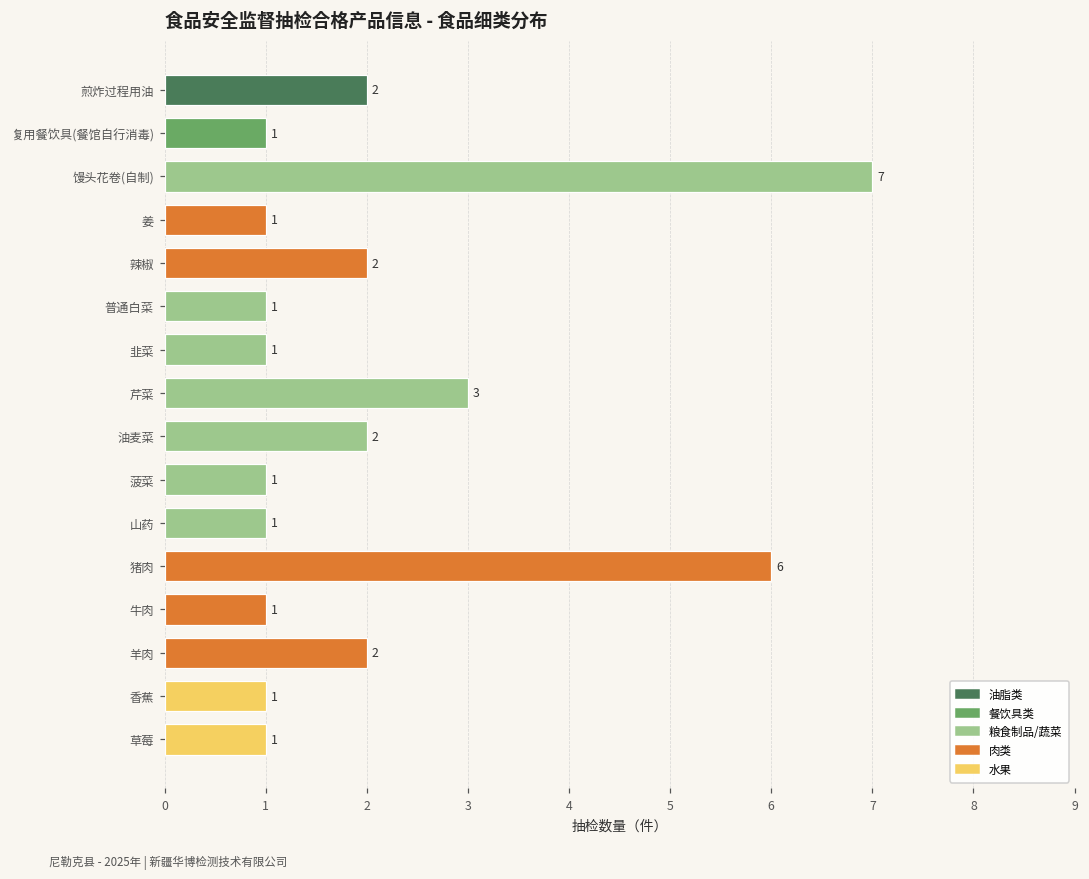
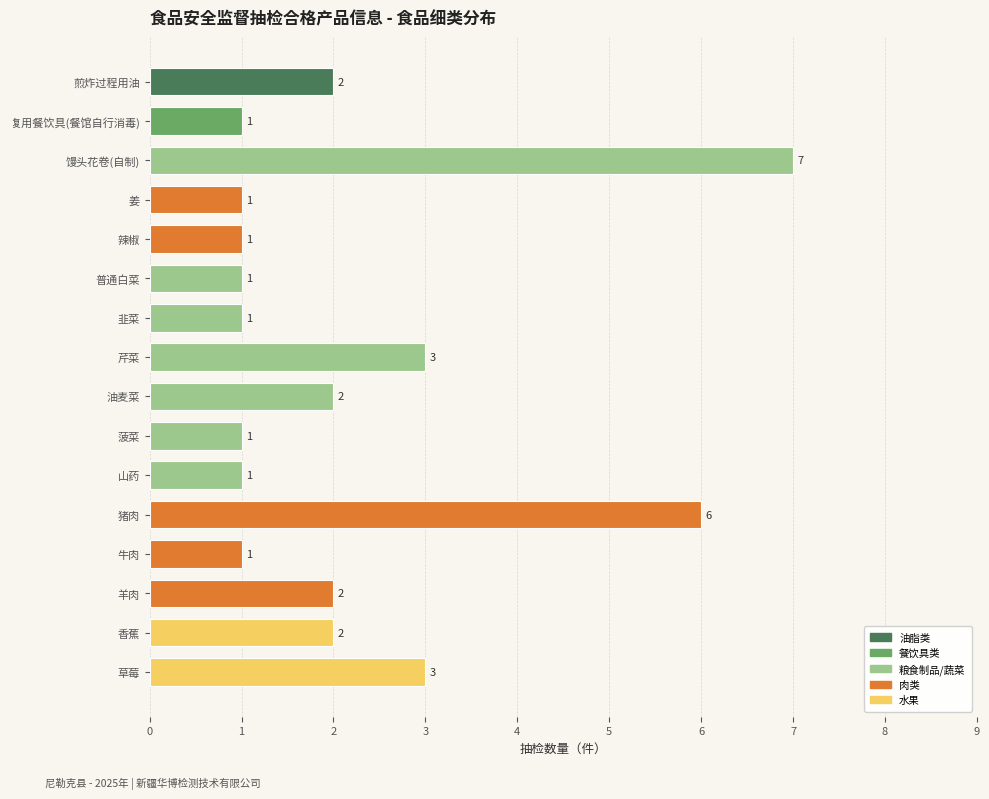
  {
    "煎炸过程用油": 2,
    "复用餐饮具(餐馆自行消毒)": 1,
    "馒头花卷(自制)": 7,
    "姜": 1,
-   "辣椒": 2,
+   "辣椒": 1,
    "普通白菜": 1,
    "韭菜": 1,
    "芹菜": 3,
    "油麦菜": 2,
    "菠菜": 1,
    "山药": 1,
    "猪肉": 6,
    "牛肉": 1,
    "羊肉": 2,
-   "香蕉": 1,
-   "草莓": 1
+   "香蕉": 2,
+   "草莓": 3
  }
